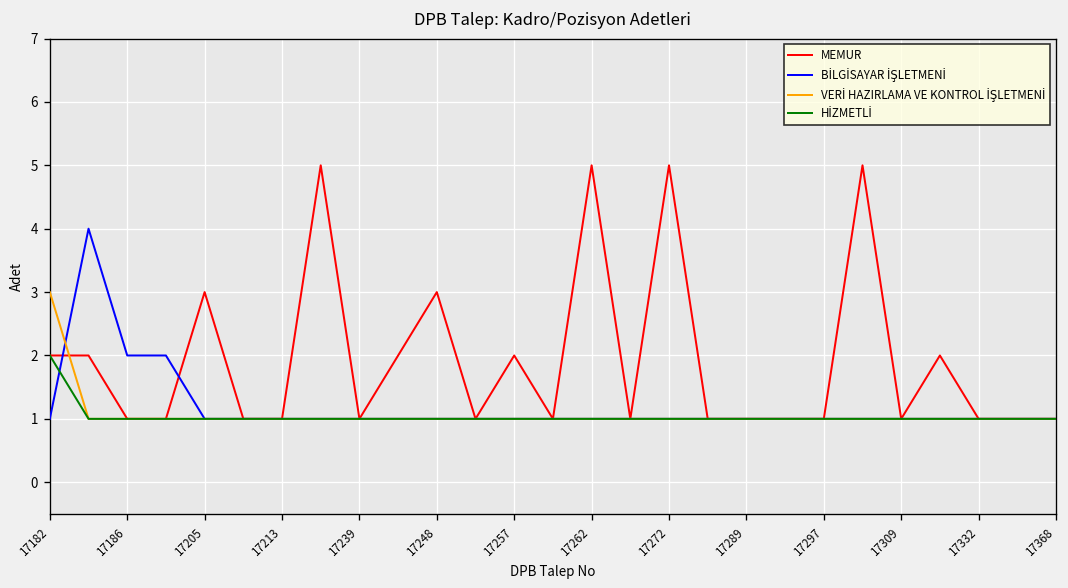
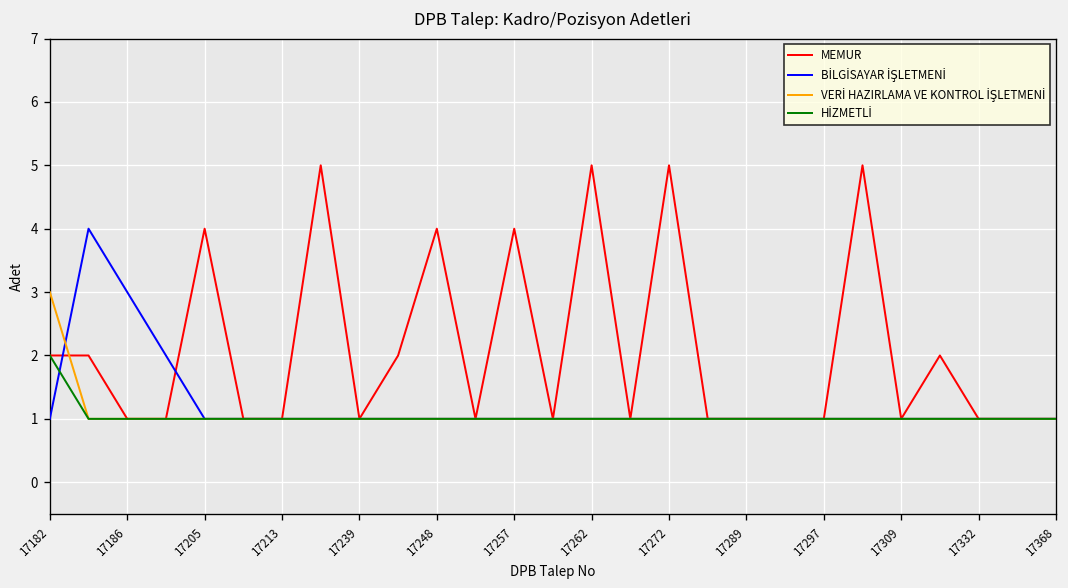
  {
    "MEMUR": {
-     "17205": 3,
-     "17248": 3,
-     "17257": 2,
+     "17205": 4,
+     "17248": 4,
+     "17257": 4,
      "17262": 5,
      "17272": 5
    },
    "BİLGİSAYAR İŞLETMENİ": {
      "17182": 1,
-     "17186": 2
+     "17186": 3
    },
    "VERİ HAZIRLAMA VE KONTROL İŞLETMENİ": {
      "17182": 3
    }
  }
